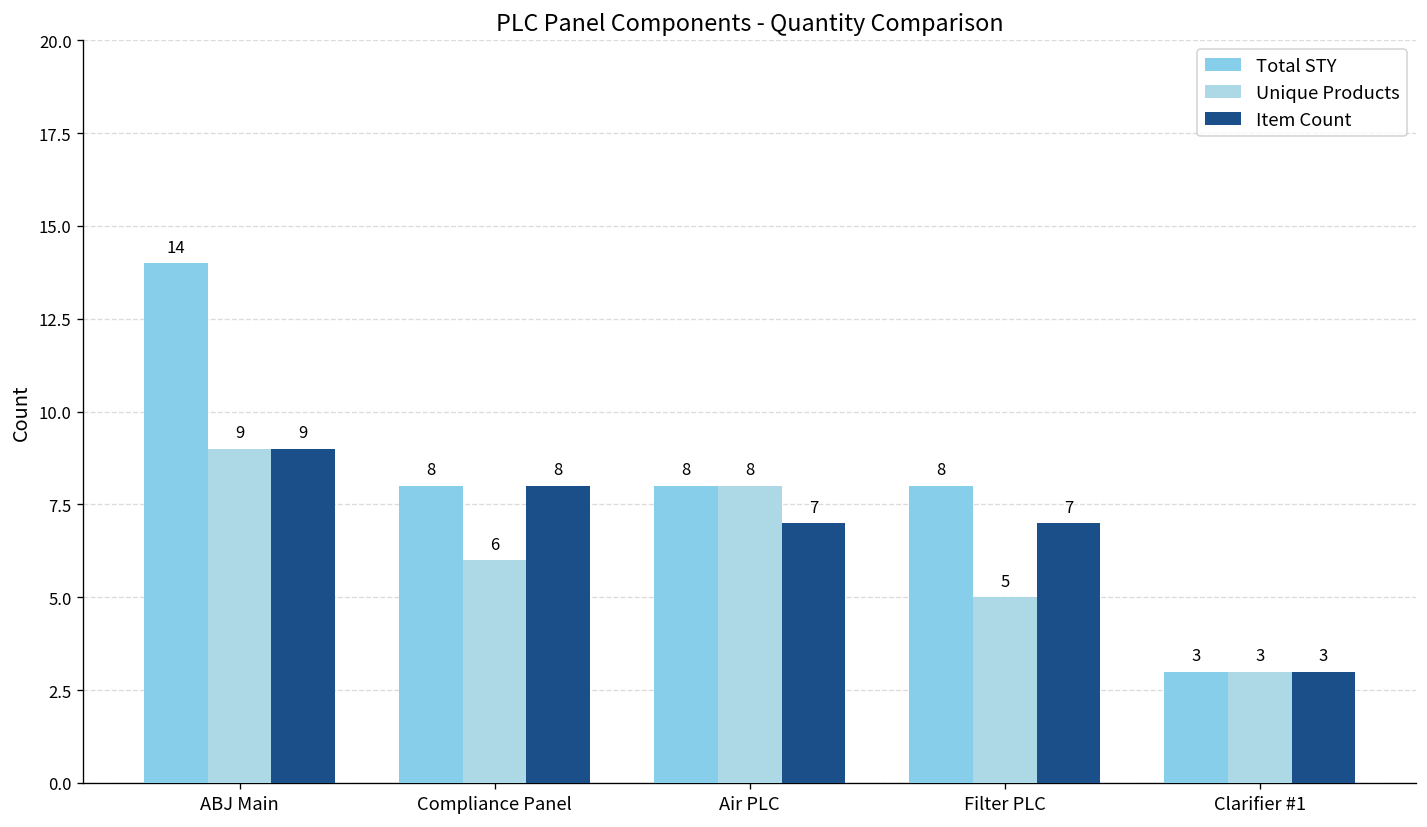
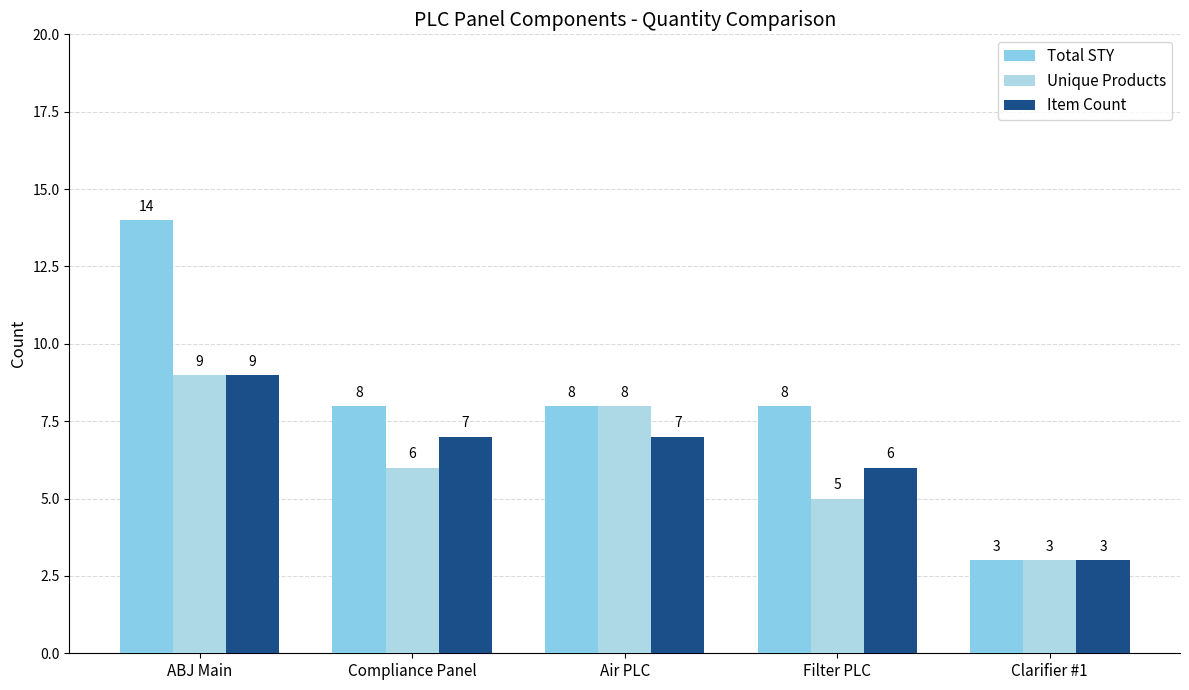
  {
    "Item Count": {
      "ABJ Main": 9,
-     "Compliance Panel": 8,
+     "Compliance Panel": 7,
      "Air PLC": 7,
-     "Filter PLC": 7,
+     "Filter PLC": 6,
      "Clarifier #1": 3
    }
  }
